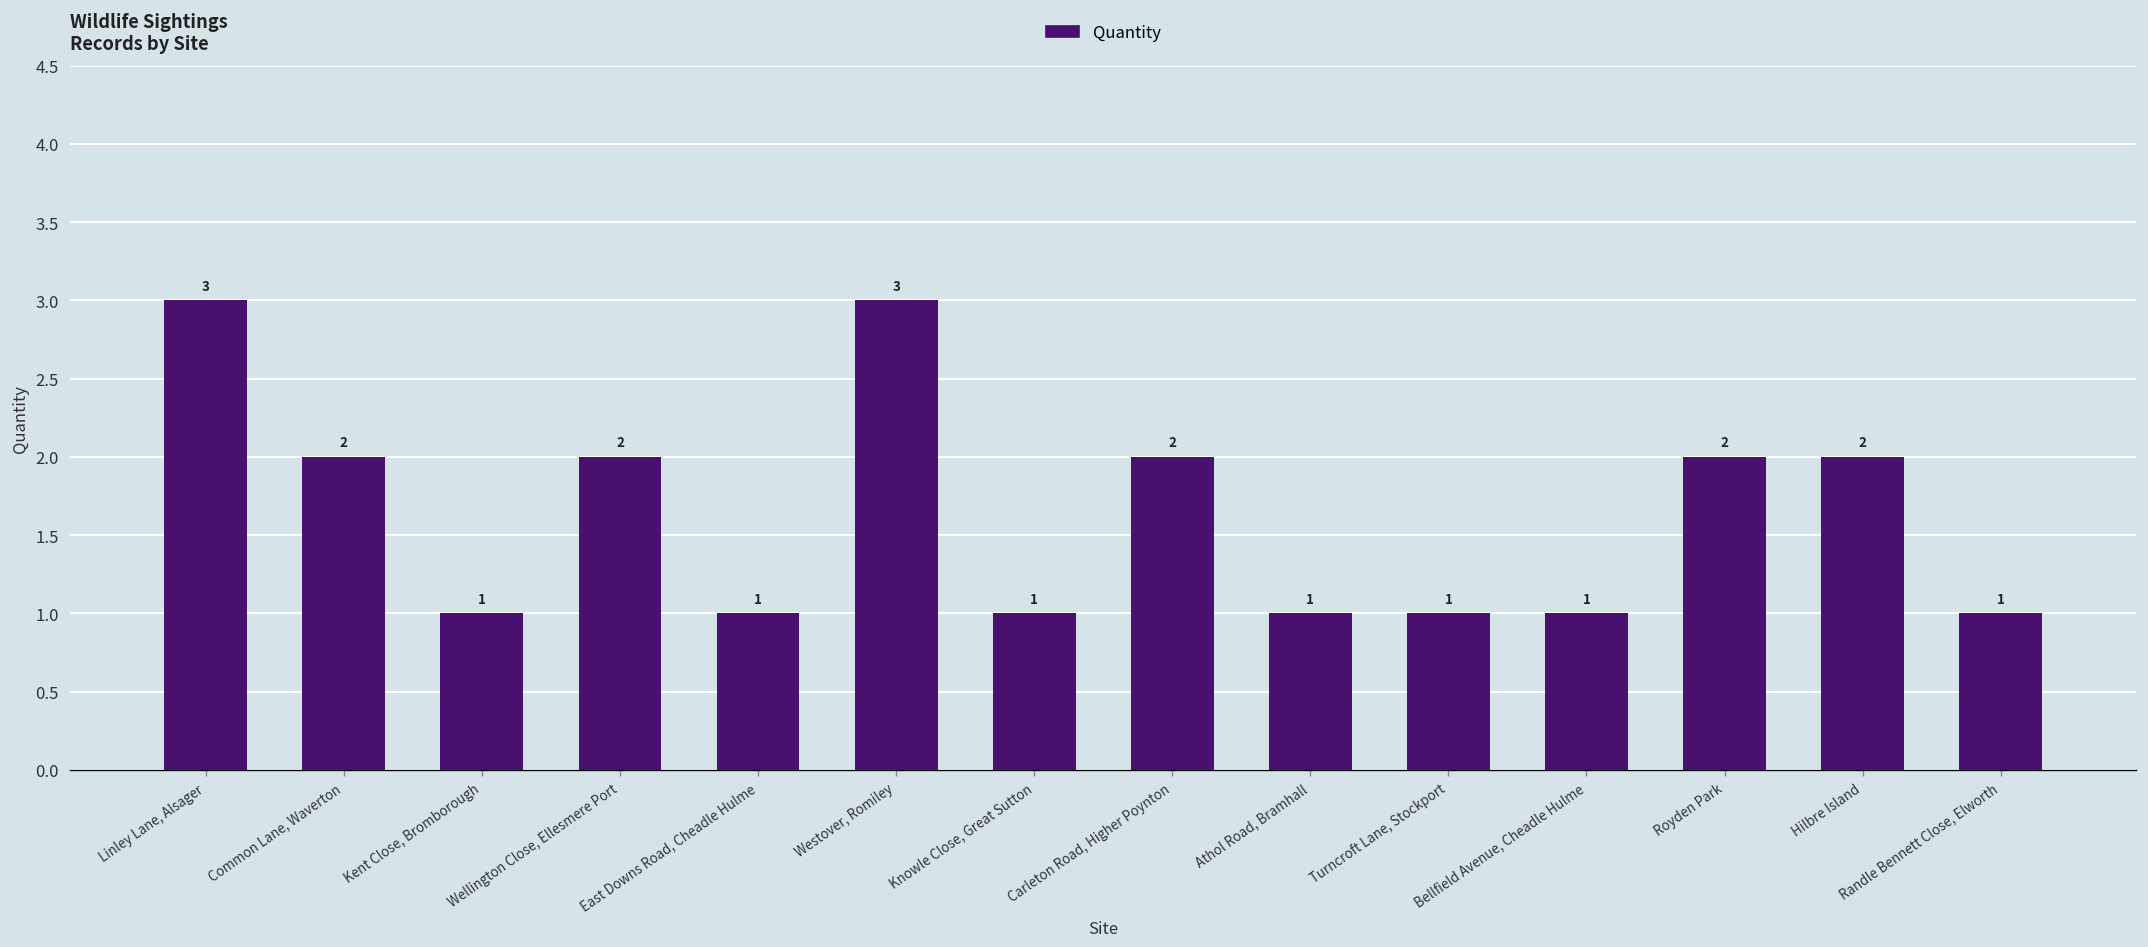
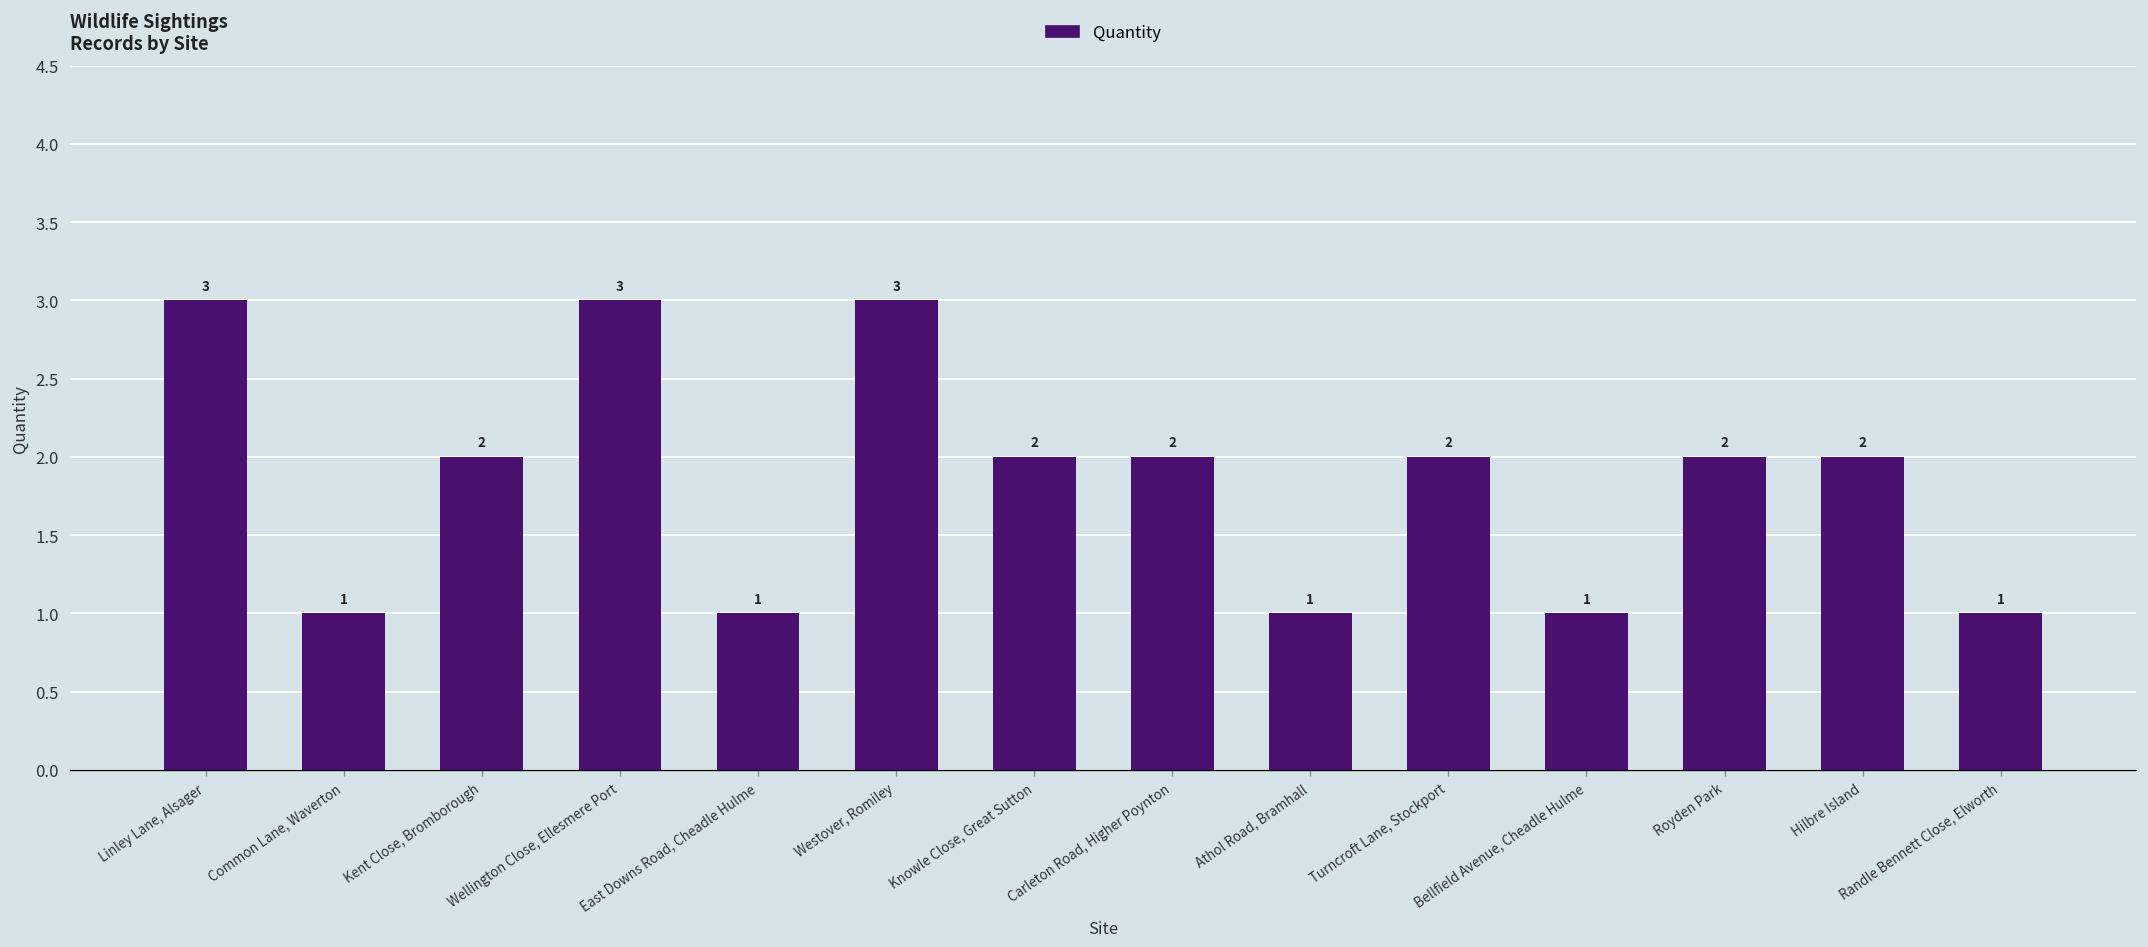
  {
    "Linley Lane, Alsager": 3,
-   "Common Lane, Waverton": 2,
-   "Kent Close, Bromborough": 1,
-   "Wellington Close, Ellesmere Port": 2,
+   "Common Lane, Waverton": 1,
+   "Kent Close, Bromborough": 2,
+   "Wellington Close, Ellesmere Port": 3,
    "East Downs Road, Cheadle Hulme": 1,
    "Westover, Romiley": 3,
-   "Knowle Close, Great Sutton": 1,
+   "Knowle Close, Great Sutton": 2,
    "Carleton Road, Higher Poynton": 2,
    "Athol Road, Bramhall": 1,
-   "Turncroft Lane, Stockport": 1,
+   "Turncroft Lane, Stockport": 2,
    "Bellfield Avenue, Cheadle Hulme": 1,
    "Royden Park": 2,
    "Hilbre Island": 2,
    "Randle Bennett Close, Elworth": 1
  }
